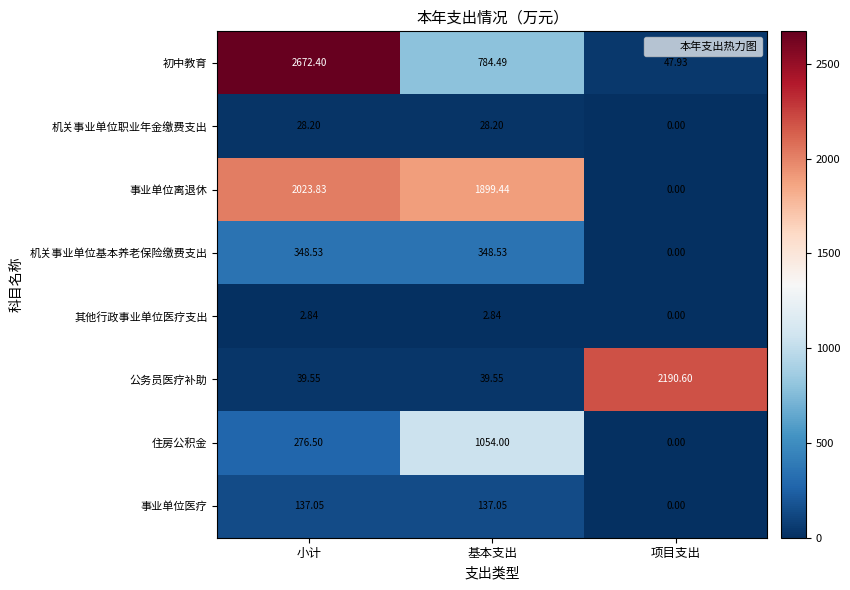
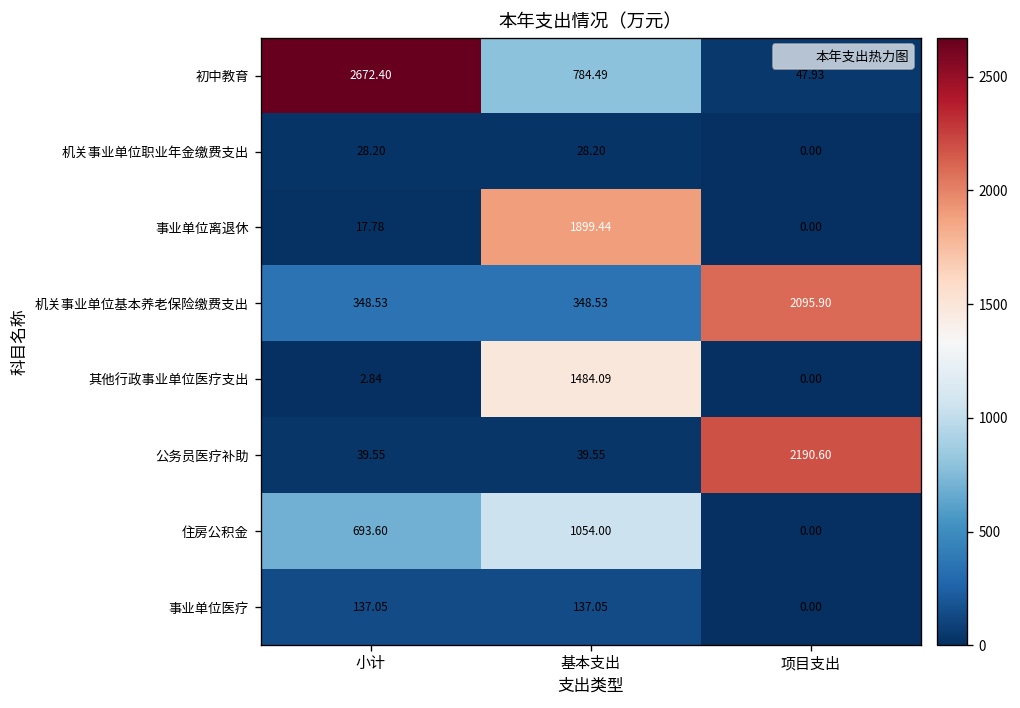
  {
    "初中教育": {
      "小计": 2672.40,
      "基本支出": 784.49,
      "项目支出": 47.93
    },
    "机关事业单位职业年金缴费支出": {
      "小计": 28.20,
      "基本支出": 28.20,
      "项目支出": 0.00
    },
    "事业单位离退休": {
-     "小计": 2023.83,
+     "小计": 17.78,
      "基本支出": 1899.44,
      "项目支出": 0.00
    },
    "机关事业单位基本养老保险缴费支出": {
      "小计": 348.53,
      "基本支出": 348.53,
-     "项目支出": 0.00
+     "项目支出": 2095.90
    },
    "其他行政事业单位医疗支出": {
      "小计": 2.84,
-     "基本支出": 2.84,
+     "基本支出": 1484.09,
      "项目支出": 0.00
    },
    "公务员医疗补助": {
      "小计": 39.55,
      "基本支出": 39.55,
      "项目支出": 2190.60
    },
    "住房公积金": {
-     "小计": 276.50,
+     "小计": 693.60,
      "基本支出": 1054.00,
      "项目支出": 0.00
    },
    "事业单位医疗": {
      "小计": 137.05,
      "基本支出": 137.05,
      "项目支出": 0.00
    }
  }
